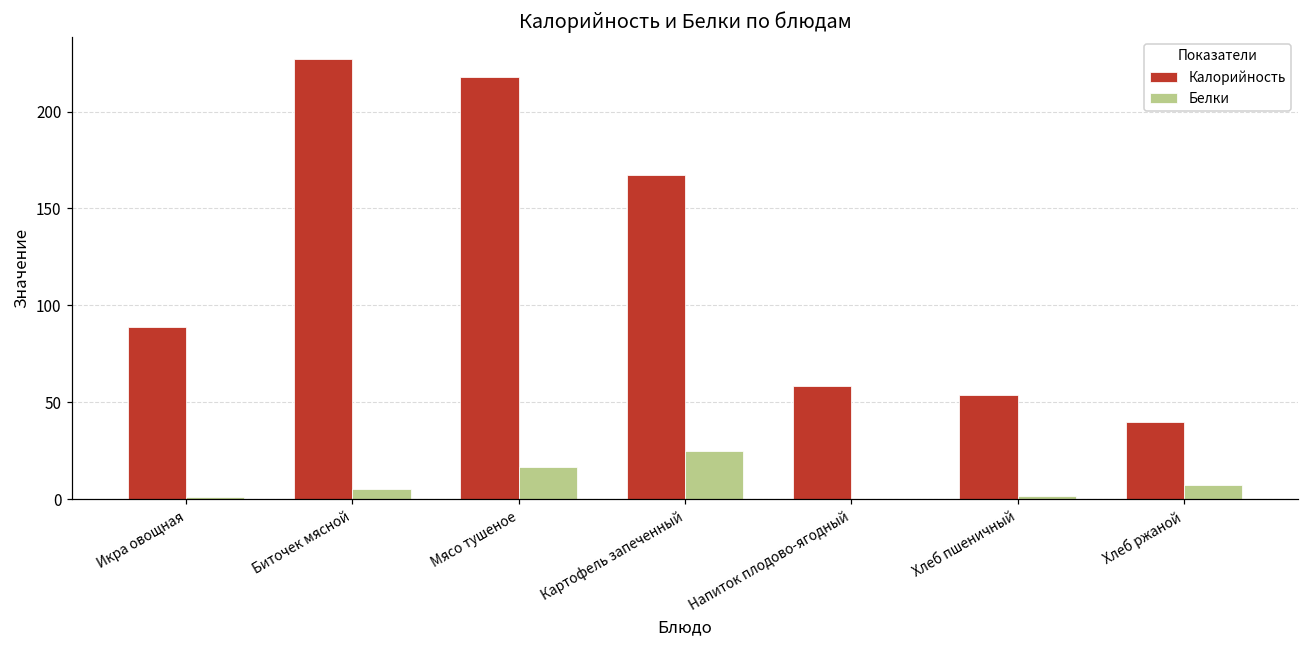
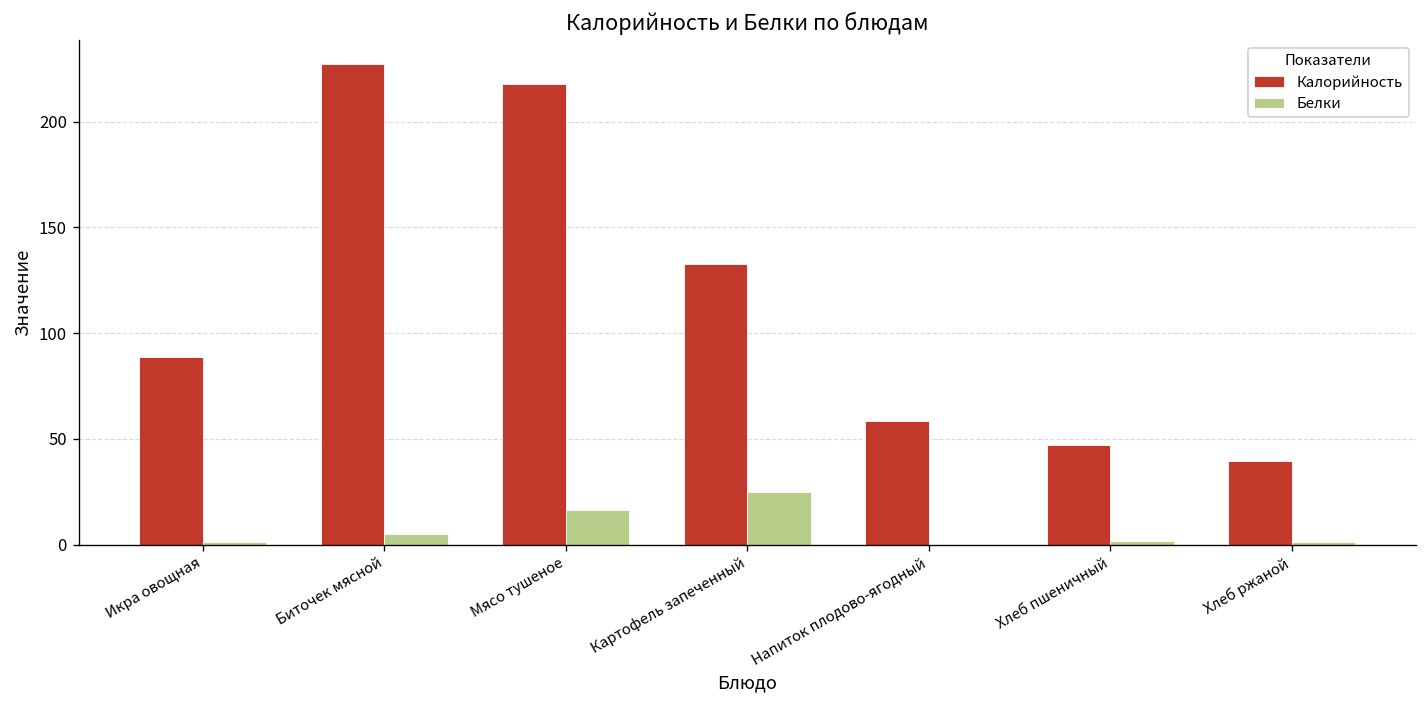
  {
    "Калорийность": {
      "Икра овощная": 89,
      "Биточек мясной": 227,
      "Мясо тушеное": 218,
-     "Картофель запеченный": 167,
+     "Картофель запеченный": 132,
      "Напиток плодово-ягодный": 58,
-     "Хлеб пшеничный": 54,
+     "Хлеб пшеничный": 47,
      "Хлеб ржаной": 40
    },
    "Белки": {
      "Биточек мясной": 5,
      "Мясо тушеное": 16,
      "Картофель запеченный": 25,
      "Напиток плодово-ягодный": 0,
      "Хлеб пшеничный": 2,
-     "Хлеб ржаной": 7
+     "Хлеб ржаной": 1
    }
  }
